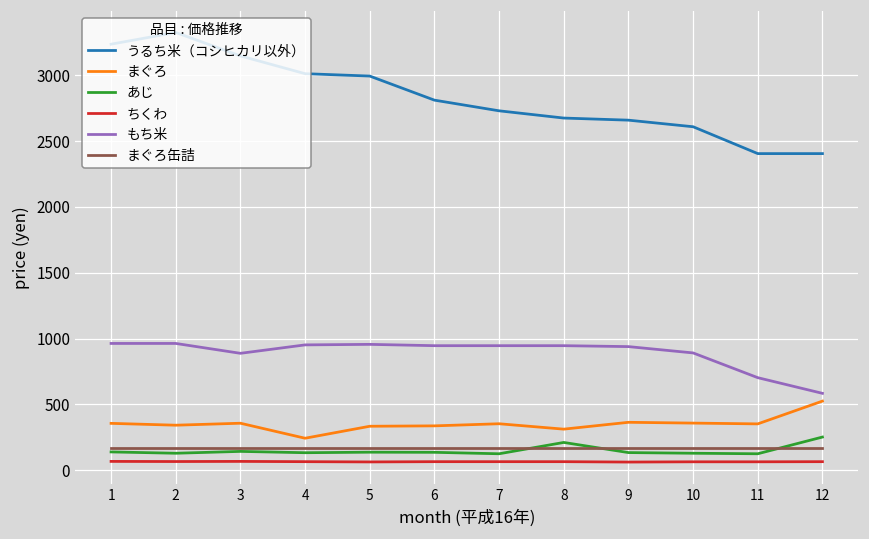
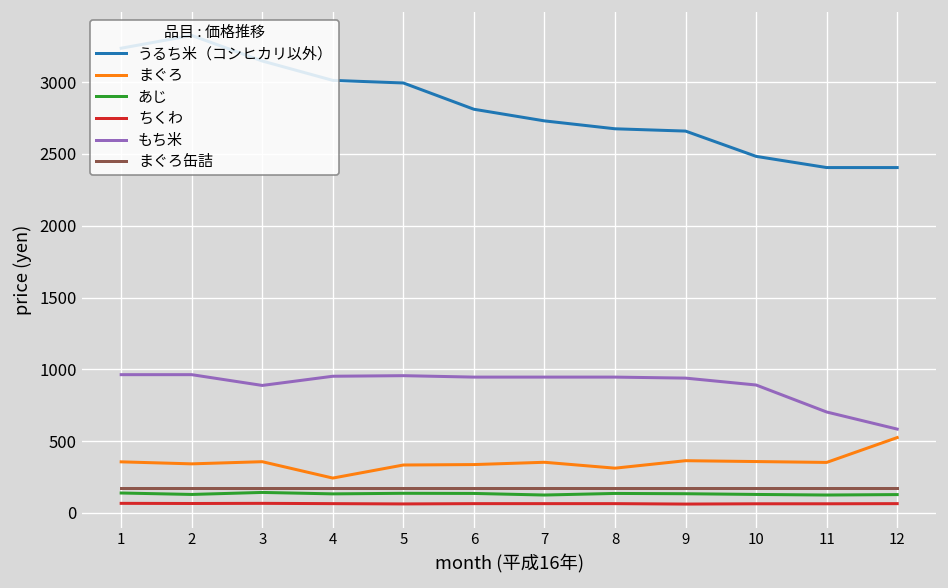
  {
    "うるち米（コシヒカリ以外）": {
      "5": 2990,
      "6": 2810,
      "7": 2730,
      "8": 2680,
      "9": 2660,
-     "10": 2610,
+     "10": 2480,
      "11": 2410,
      "12": 2410
    },
    "まぐろ": {
      "1": 360,
      "2": 340,
      "3": 360,
      "4": 240,
      "5": 330,
      "6": 340,
      "7": 350,
      "8": 310,
      "9": 360,
      "10": 360,
      "11": 350,
      "12": 530
    },
    "あじ": {
      "1": 140,
      "2": 130,
      "3": 140,
      "4": 130,
      "5": 140,
      "6": 140,
      "7": 130,
-     "8": 210,
+     "8": 140,
      "9": 130,
      "10": 130,
      "11": 130,
-     "12": 250
+     "12": 130
    },
    "ちくわ": {
      "1": 70,
      "2": 70,
      "3": 70,
      "4": 70,
      "5": 60,
      "6": 70,
      "7": 70,
      "8": 70,
      "9": 60,
      "10": 60,
      "11": 60,
      "12": 70
    },
    "もち米": {
      "1": 960,
      "2": 960,
      "3": 890,
      "4": 950,
      "5": 960,
      "6": 950,
      "7": 950,
      "8": 950,
      "9": 940,
      "10": 890,
      "11": 700,
      "12": 580
    },
    "まぐろ缶詰": {
      "1": 170,
      "2": 170,
      "3": 170,
      "4": 170,
      "5": 170,
      "6": 170,
      "7": 170,
      "8": 170,
      "9": 170,
      "10": 170,
      "11": 170,
      "12": 170
    }
  }
